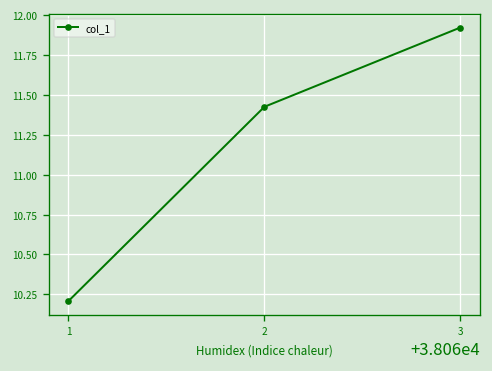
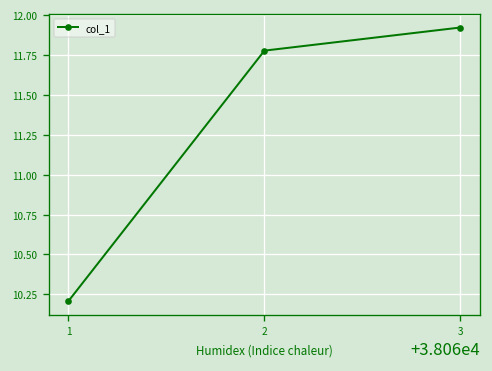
  {
    "1": 10.21,
-   "2": 11.43,
+   "2": 11.78,
    "3": 11.92
  }
